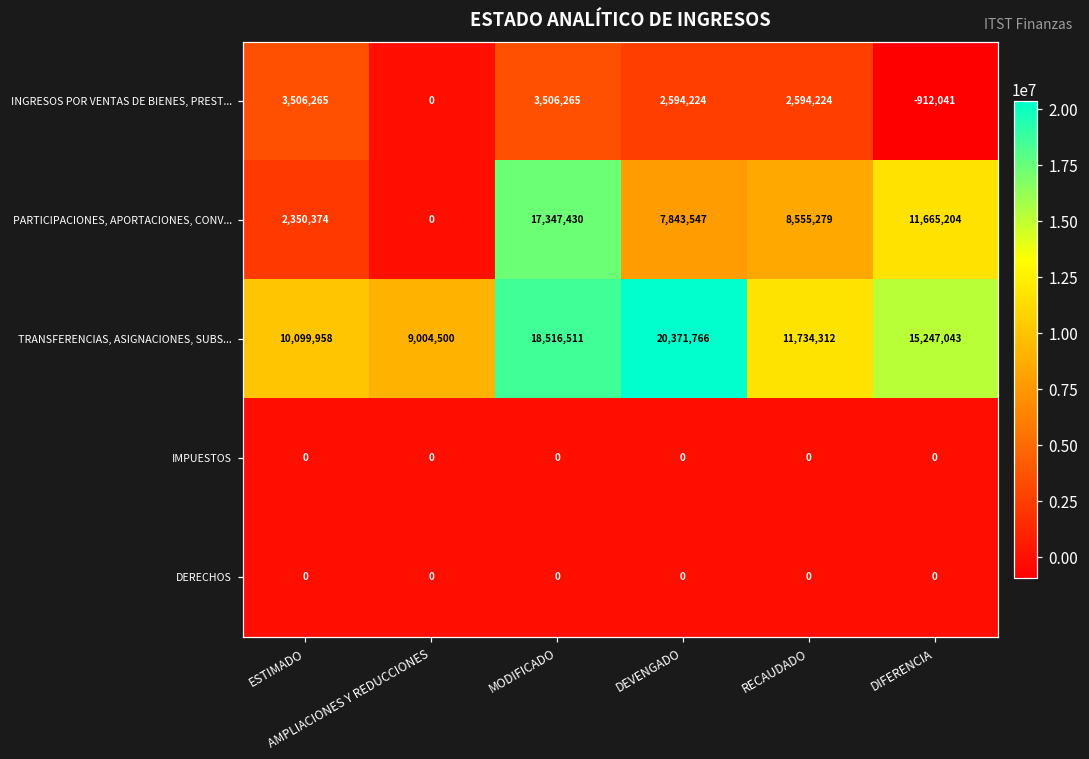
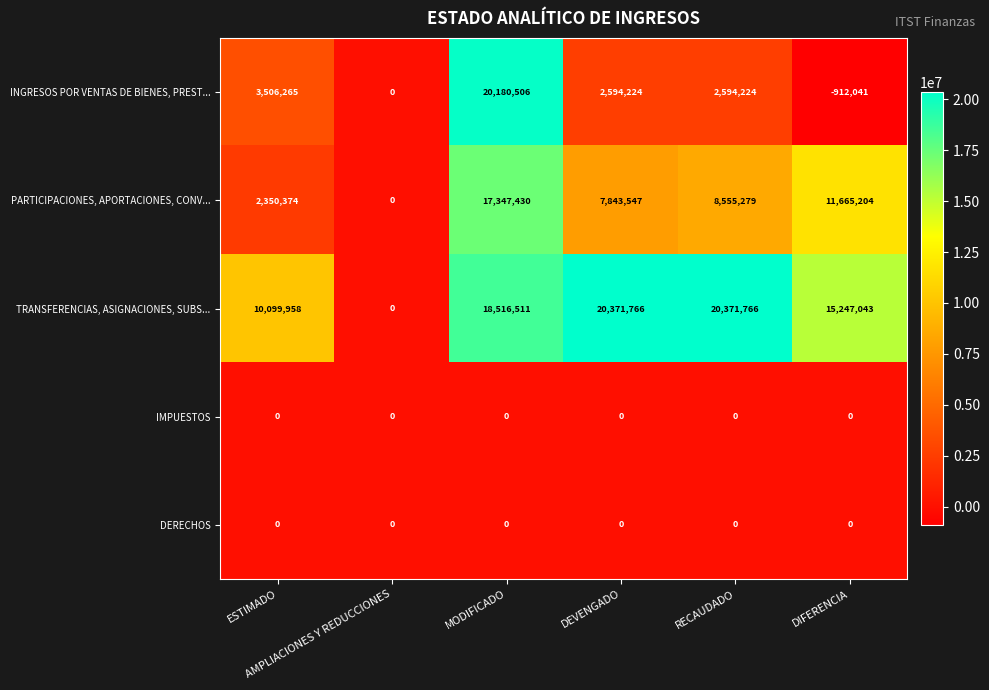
  {
    "INGRESOS POR VENTAS DE BIENES, PREST...": {
      "ESTIMADO": "3,506,265",
      "AMPLIACIONES Y REDUCCIONES": "0",
-     "MODIFICADO": "3,506,265",
+     "MODIFICADO": "20,180,506",
      "DEVENGADO": "2,594,224",
      "RECAUDADO": "2,594,224",
      "DIFERENCIA": "-912,041"
    },
    "PARTICIPACIONES, APORTACIONES, CONV...": {
      "ESTIMADO": "2,350,374",
      "AMPLIACIONES Y REDUCCIONES": "0",
      "MODIFICADO": "17,347,430",
      "DEVENGADO": "7,843,547",
      "RECAUDADO": "8,555,279",
      "DIFERENCIA": "11,665,204"
    },
    "TRANSFERENCIAS, ASIGNACIONES, SUBS...": {
      "ESTIMADO": "10,099,958",
-     "AMPLIACIONES Y REDUCCIONES": "9,004,500",
+     "AMPLIACIONES Y REDUCCIONES": "0",
      "MODIFICADO": "18,516,511",
      "DEVENGADO": "20,371,766",
-     "RECAUDADO": "11,734,312",
+     "RECAUDADO": "20,371,766",
      "DIFERENCIA": "15,247,043"
    },
    "IMPUESTOS": {
      "ESTIMADO": "0",
      "AMPLIACIONES Y REDUCCIONES": "0",
      "MODIFICADO": "0",
      "DEVENGADO": "0",
      "RECAUDADO": "0",
      "DIFERENCIA": "0"
    },
    "DERECHOS": {
      "ESTIMADO": "0",
      "AMPLIACIONES Y REDUCCIONES": "0",
      "MODIFICADO": "0",
      "DEVENGADO": "0",
      "RECAUDADO": "0",
      "DIFERENCIA": "0"
    }
  }
